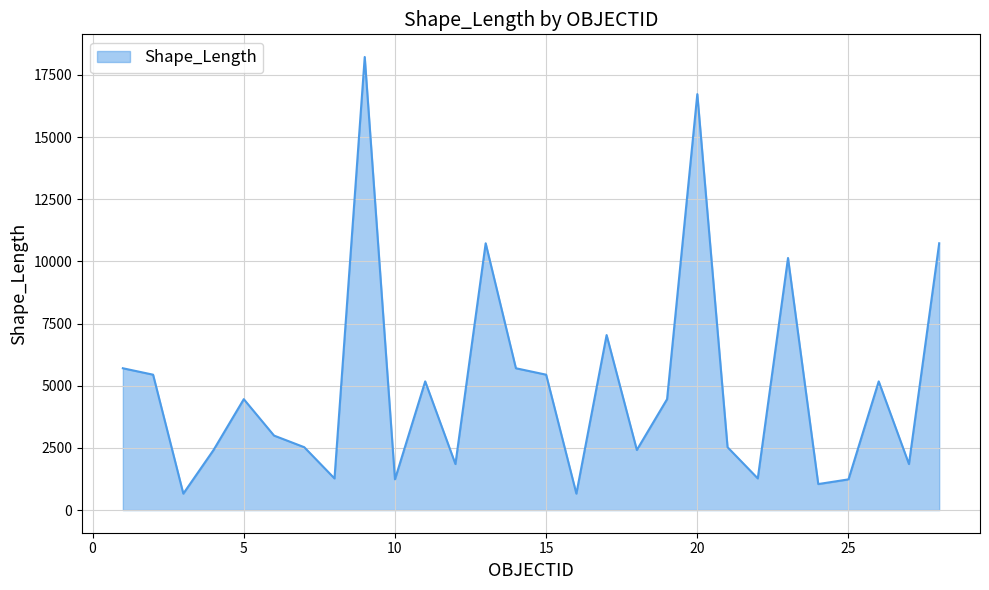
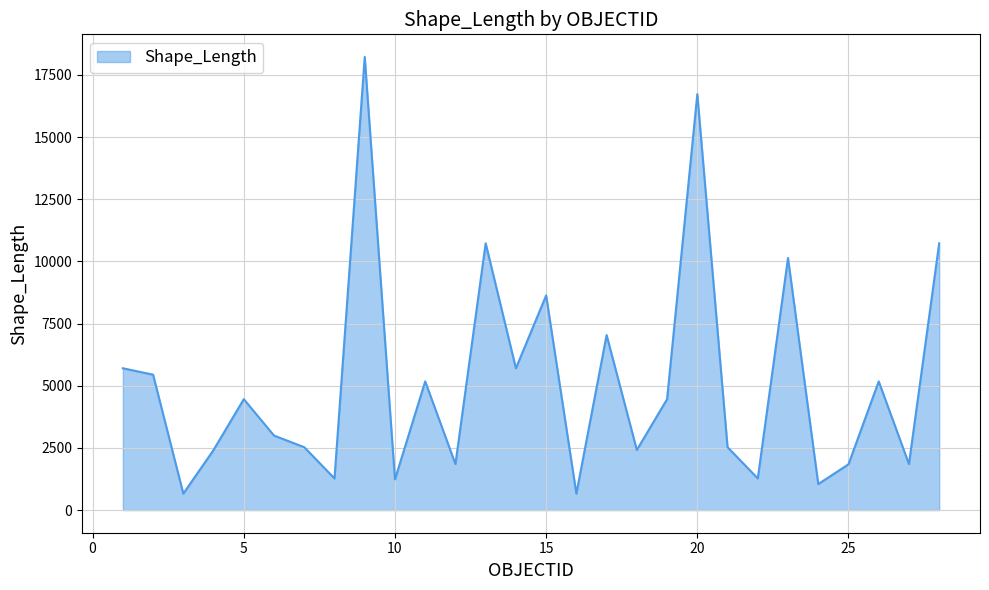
  {
    "5": 4500,
    "10": 1200,
-   "15": 5400,
+   "15": 8600,
    "20": 16700,
-   "25": 1200
+   "25": 1800
  }
